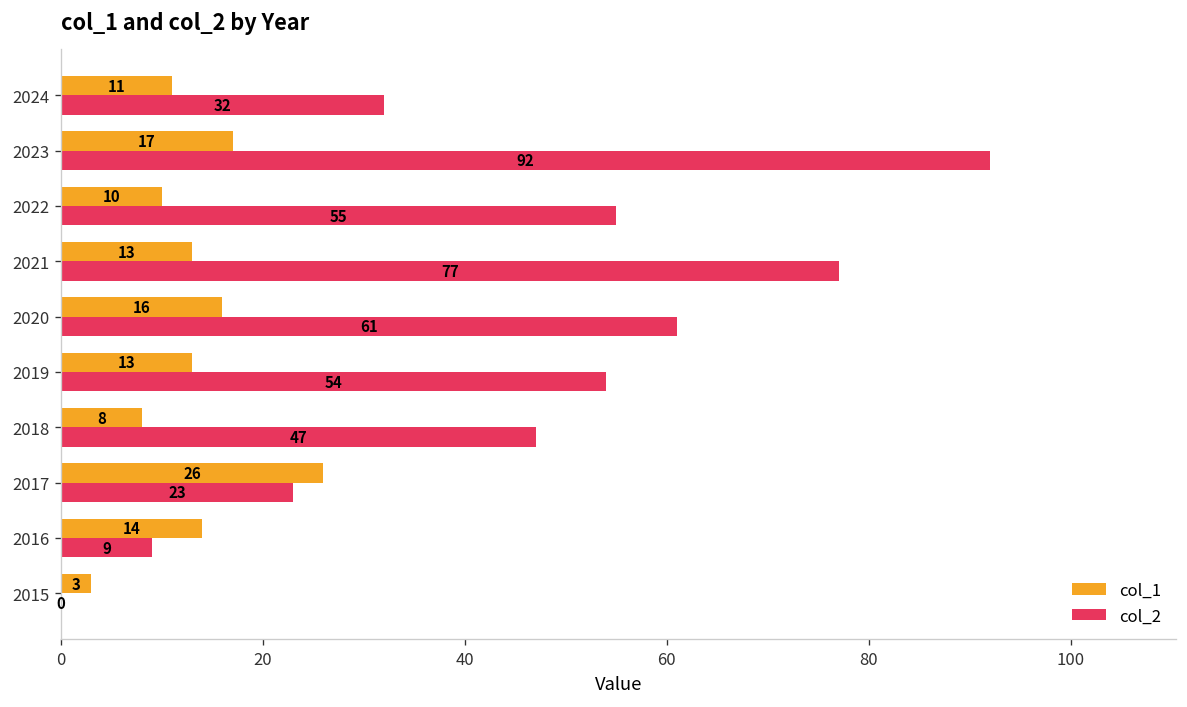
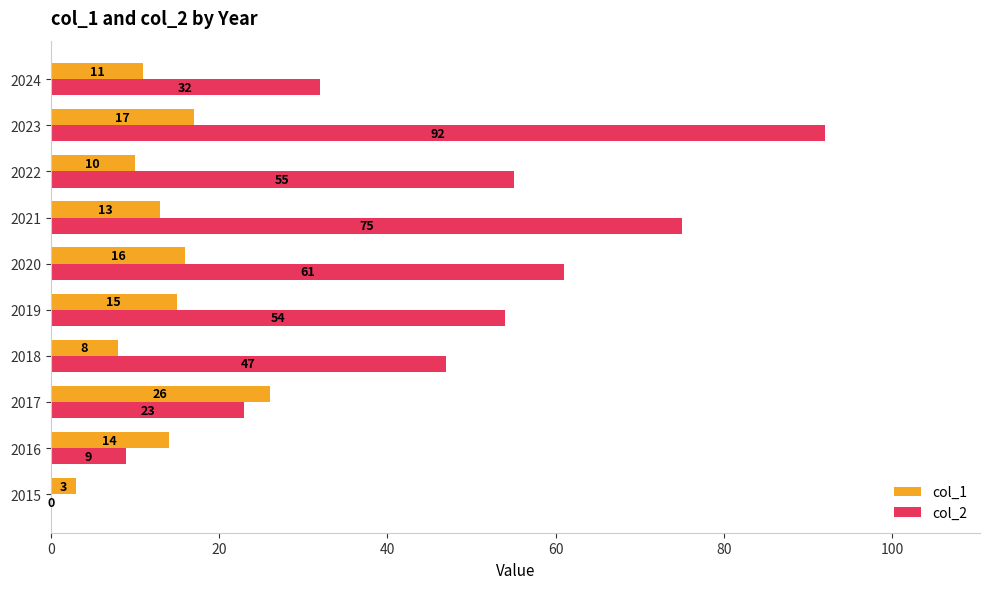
  {
    "col_1": {
      "2024": 11,
      "2023": 17,
      "2022": 10,
      "2021": 13,
      "2020": 16,
-     "2019": 13,
+     "2019": 15,
      "2018": 8,
      "2017": 26,
      "2016": 14,
      "2015": 3
    },
    "col_2": {
      "2024": 32,
      "2023": 92,
      "2022": 55,
-     "2021": 77,
+     "2021": 75,
      "2020": 61,
      "2019": 54,
      "2018": 47,
      "2017": 23,
      "2016": 9,
      "2015": 0
    }
  }
